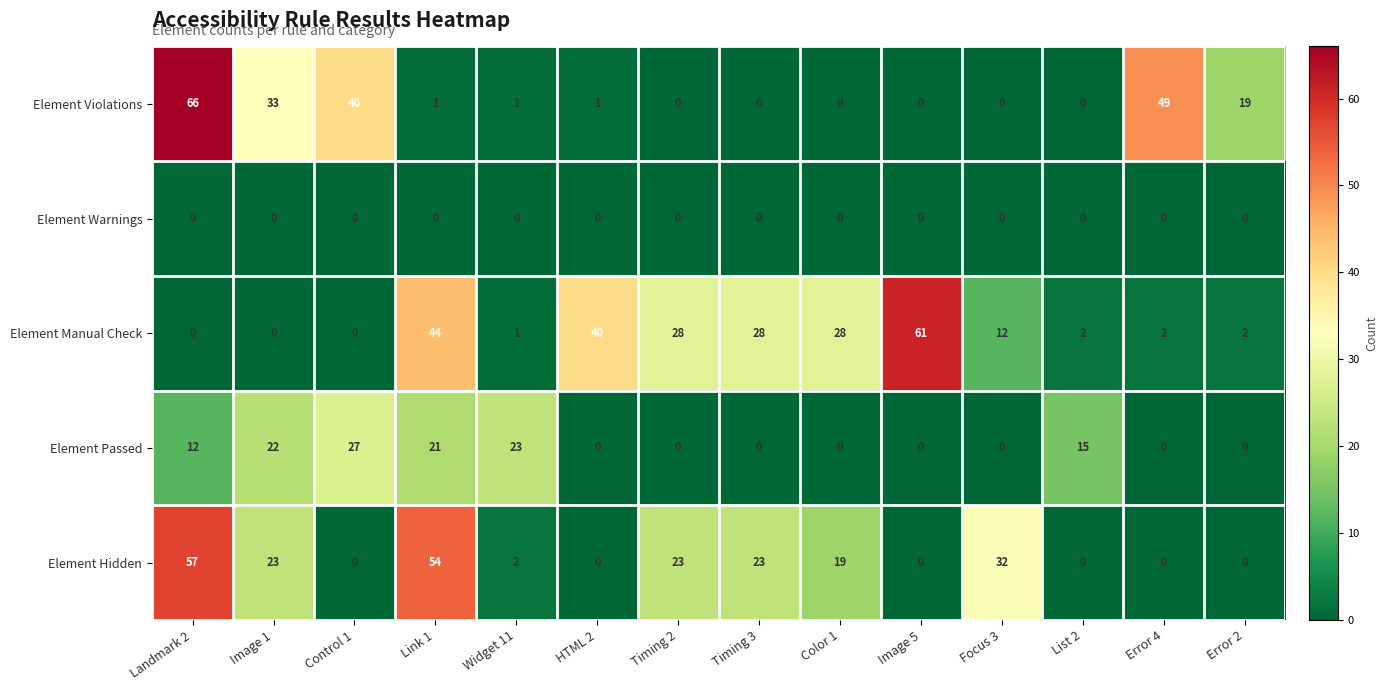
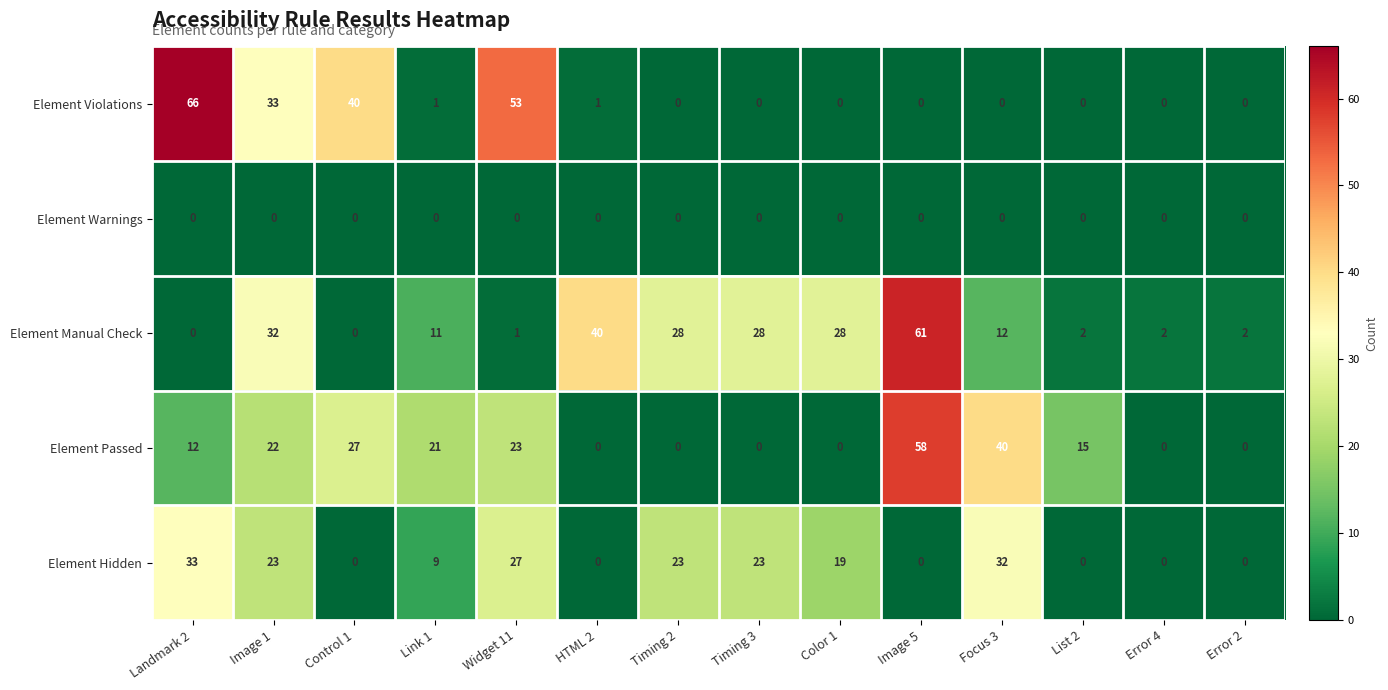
  {
    "Element Violations": {
      "Landmark 2": 66,
      "Image 1": 33,
      "Control 1": 40,
      "Link 1": 1,
-     "Widget 11": 1,
+     "Widget 11": 53,
      "HTML 2": 1,
      "Timing 2": 0,
      "Timing 3": 0,
      "Color 1": 0,
      "Image 5": 0,
      "Focus 3": 0,
      "List 2": 0,
-     "Error 4": 49,
-     "Error 2": 19
+     "Error 4": 0,
+     "Error 2": 0
    },
    "Element Warnings": {
      "Landmark 2": 0,
      "Image 1": 0,
      "Control 1": 0,
      "Link 1": 0,
      "Widget 11": 0,
      "HTML 2": 0,
      "Timing 2": 0,
      "Timing 3": 0,
      "Color 1": 0,
      "Image 5": 0,
      "Focus 3": 0,
      "List 2": 0,
      "Error 4": 0,
      "Error 2": 0
    },
    "Element Manual Check": {
      "Landmark 2": 0,
-     "Image 1": 0,
+     "Image 1": 32,
      "Control 1": 0,
-     "Link 1": 44,
+     "Link 1": 11,
      "Widget 11": 1,
      "HTML 2": 40,
      "Timing 2": 28,
      "Timing 3": 28,
      "Color 1": 28,
      "Image 5": 61,
      "Focus 3": 12,
      "List 2": 2,
      "Error 4": 2,
      "Error 2": 2
    },
    "Element Passed": {
      "Landmark 2": 12,
      "Image 1": 22,
      "Control 1": 27,
      "Link 1": 21,
      "Widget 11": 23,
      "HTML 2": 0,
      "Timing 2": 0,
      "Timing 3": 0,
      "Color 1": 0,
-     "Image 5": 0,
-     "Focus 3": 0,
+     "Image 5": 58,
+     "Focus 3": 40,
      "List 2": 15,
      "Error 4": 0,
      "Error 2": 0
    },
    "Element Hidden": {
-     "Landmark 2": 57,
+     "Landmark 2": 33,
      "Image 1": 23,
      "Control 1": 0,
-     "Link 1": 54,
-     "Widget 11": 2,
+     "Link 1": 9,
+     "Widget 11": 27,
      "HTML 2": 0,
      "Timing 2": 23,
      "Timing 3": 23,
      "Color 1": 19,
      "Image 5": 0,
      "Focus 3": 32,
      "List 2": 0,
      "Error 4": 0,
      "Error 2": 0
    }
  }
